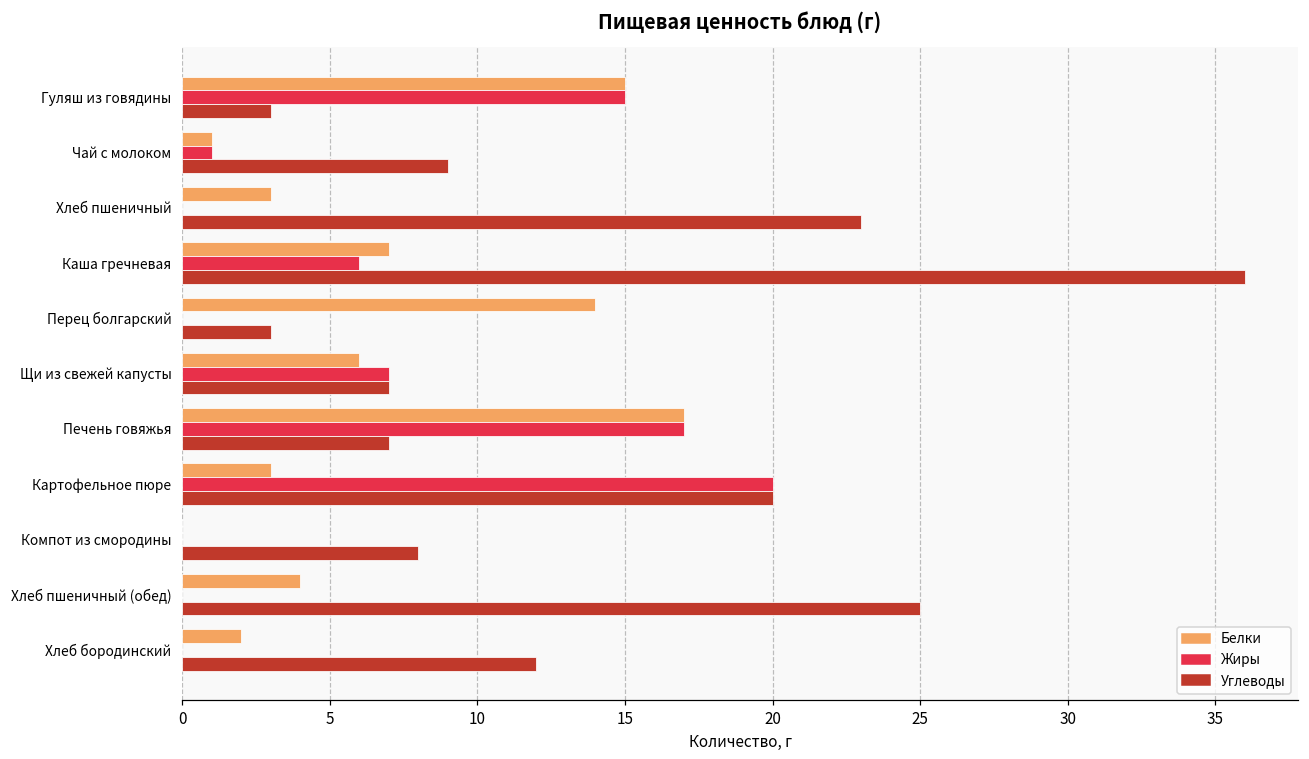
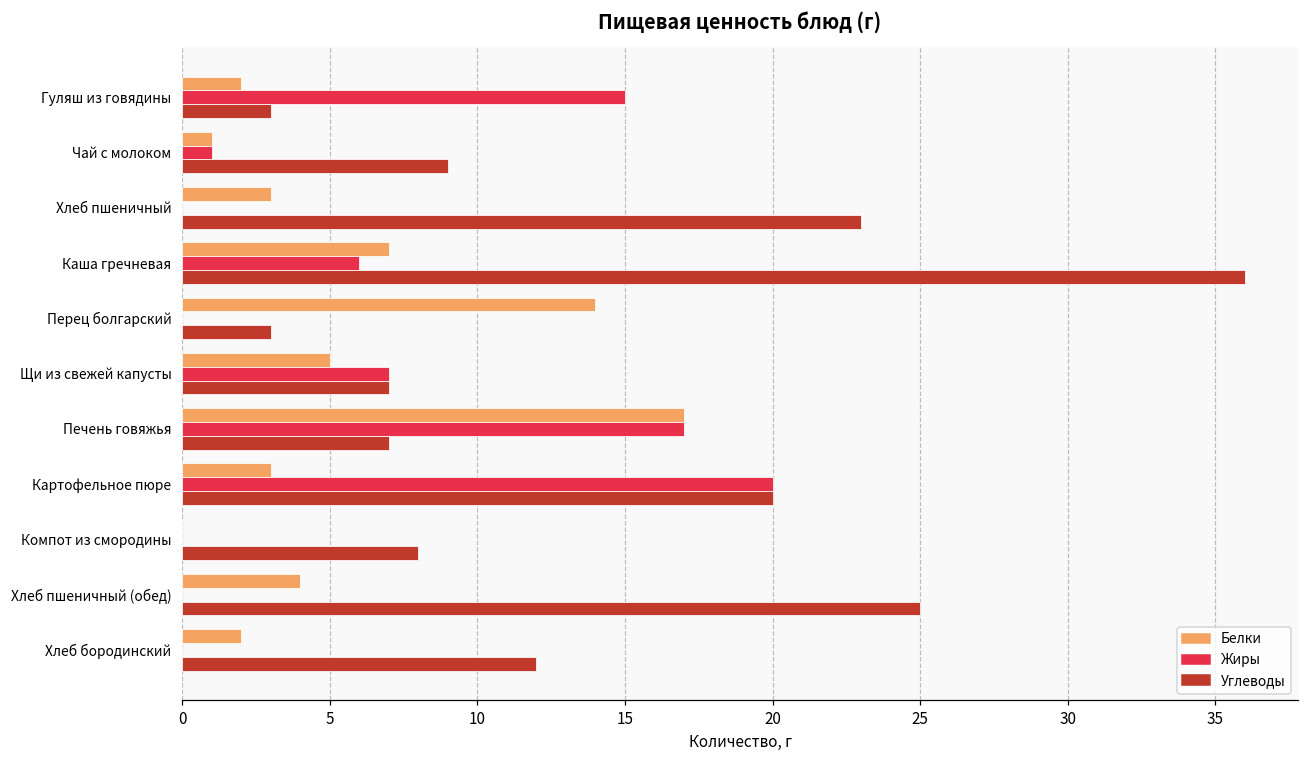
  {
    "Белки": {
-     "Гуляш из говядины": 15,
+     "Гуляш из говядины": 2,
      "Чай с молоком": 1,
      "Хлеб пшеничный": 3,
      "Каша гречневая": 7,
      "Перец болгарский": 14,
-     "Щи из свежей капусты": 6,
+     "Щи из свежей капусты": 5,
      "Печень говяжья": 17,
      "Картофельное пюре": 3,
      "Компот из смородины": 0,
      "Хлеб пшеничный (обед)": 4,
      "Хлеб бородинский": 2
    }
  }
